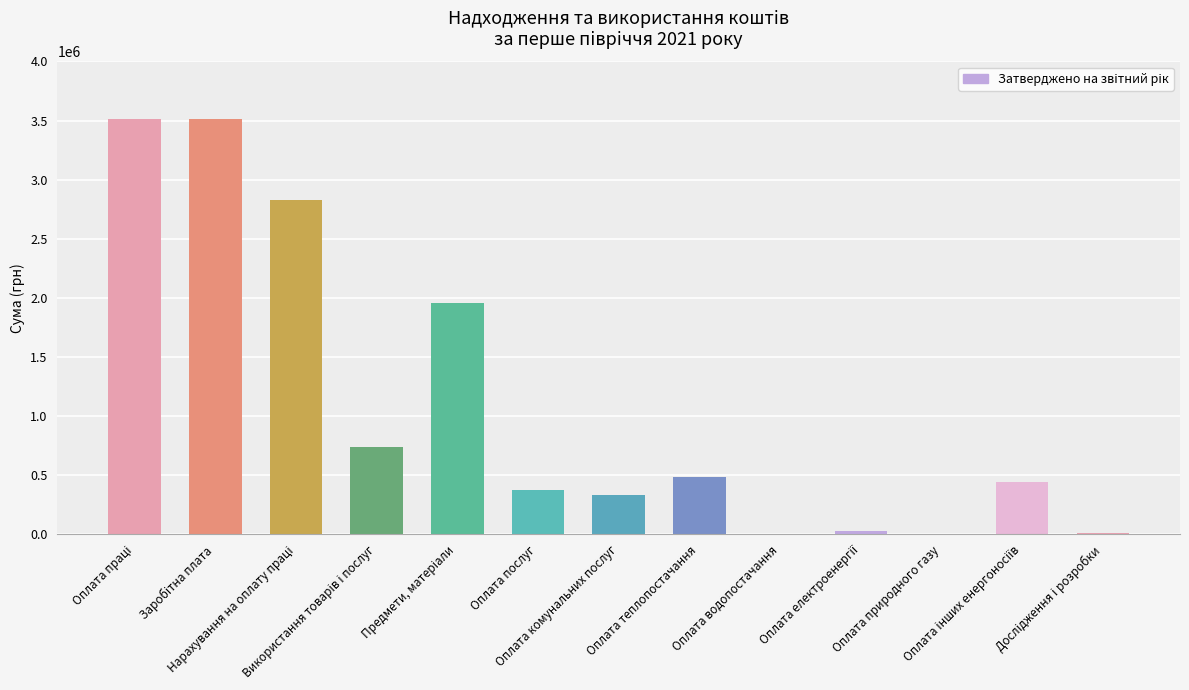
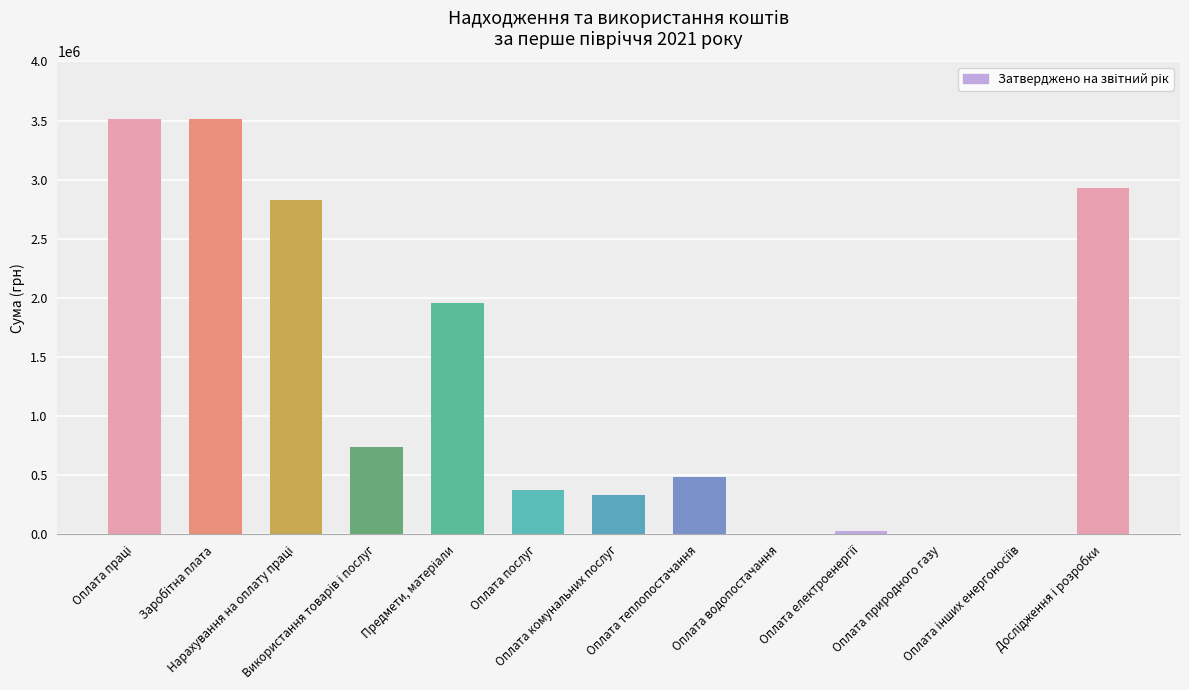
  {
    "Оплата праці": 3520000,
    "Заробітна плата": 3520000,
    "Нарахування на оплату праці": 2830000,
    "Використання товарів і послуг": 740000,
    "Предмети, матеріали": 1960000,
    "Оплата послуг": 380000,
    "Оплата комунальних послуг": 330000,
    "Оплата теплопостачання": 480000,
    "Оплата електроенергії": 30000,
    "Оплата природного газу": 0,
-   "Оплата інших енергоносіїв": 440000,
-   "Дослідження і розробки": 10000
+   "Оплата інших енергоносіїв": 0,
+   "Дослідження і розробки": 2930000
  }
